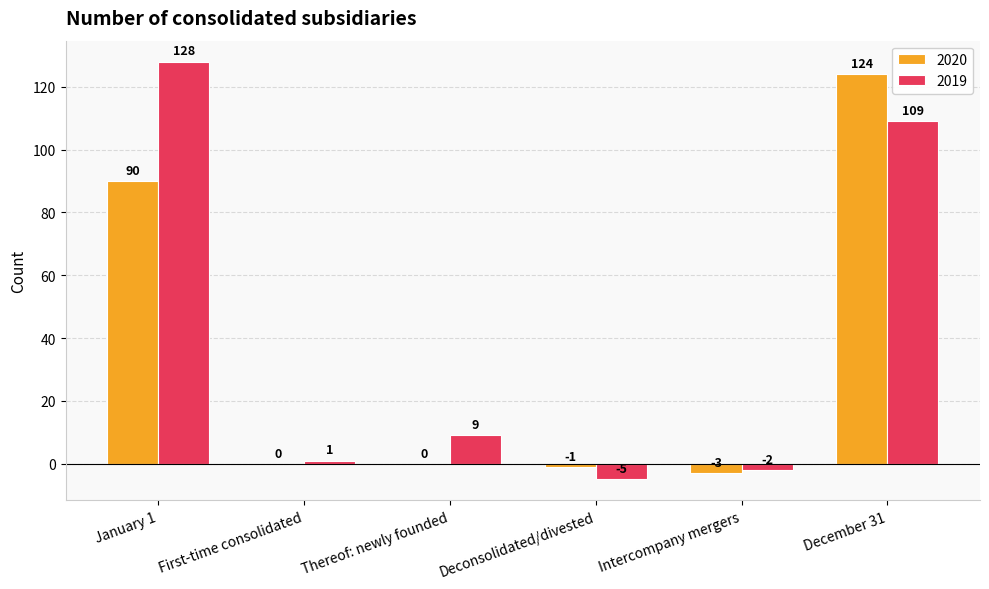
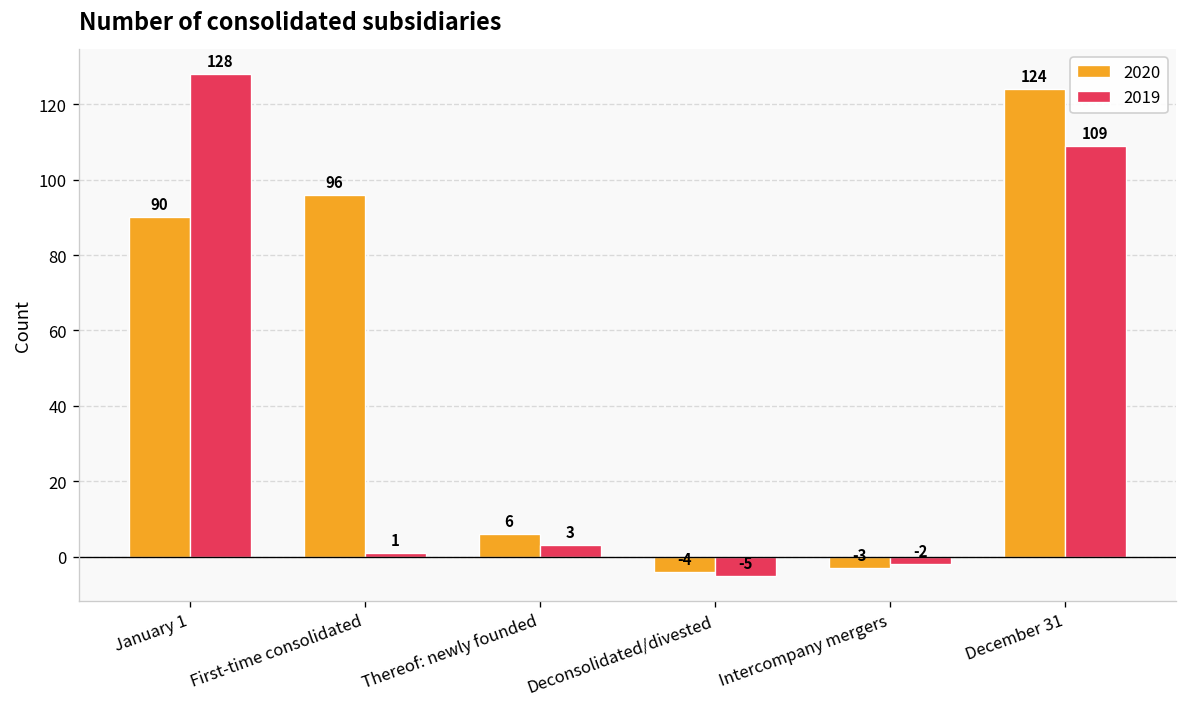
  {
    "2020": {
      "January 1": 90,
-     "First-time consolidated": 0,
-     "Thereof: newly founded": 0,
-     "Deconsolidated/divested": -1,
+     "First-time consolidated": 96,
+     "Thereof: newly founded": 6,
+     "Deconsolidated/divested": -4,
      "Intercompany mergers": -3,
      "December 31": 124
    },
    "2019": {
      "January 1": 128,
      "First-time consolidated": 1,
-     "Thereof: newly founded": 9,
+     "Thereof: newly founded": 3,
      "Deconsolidated/divested": -5,
      "Intercompany mergers": -2,
      "December 31": 109
    }
  }
